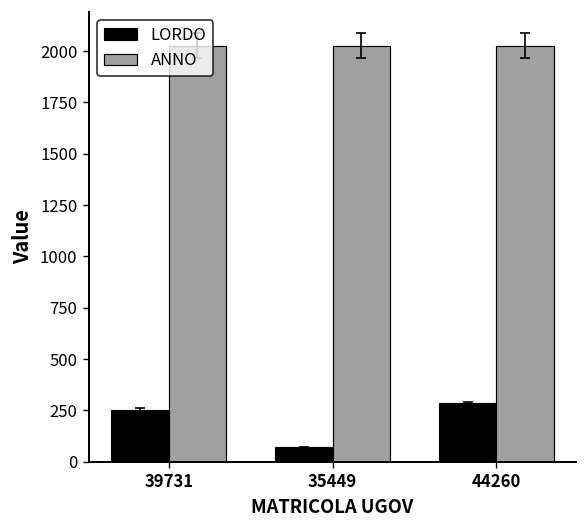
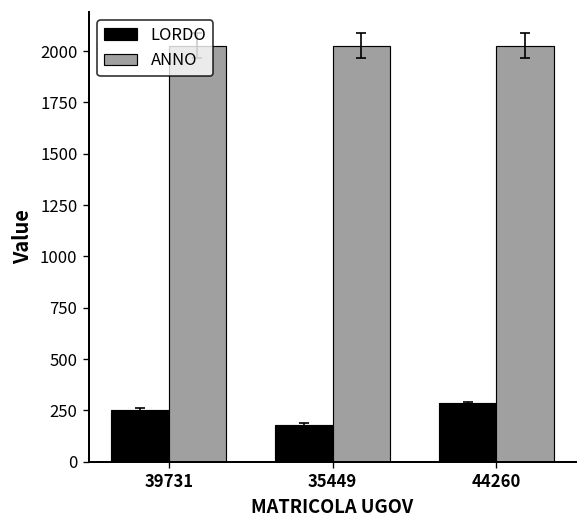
  {
    "LORDO": {
      "39731": 250,
-     "35449": 70,
+     "35449": 180,
      "44260": 280
    },
    "ANNO": {
      "35449": 2030,
      "44260": 2030
    }
  }
